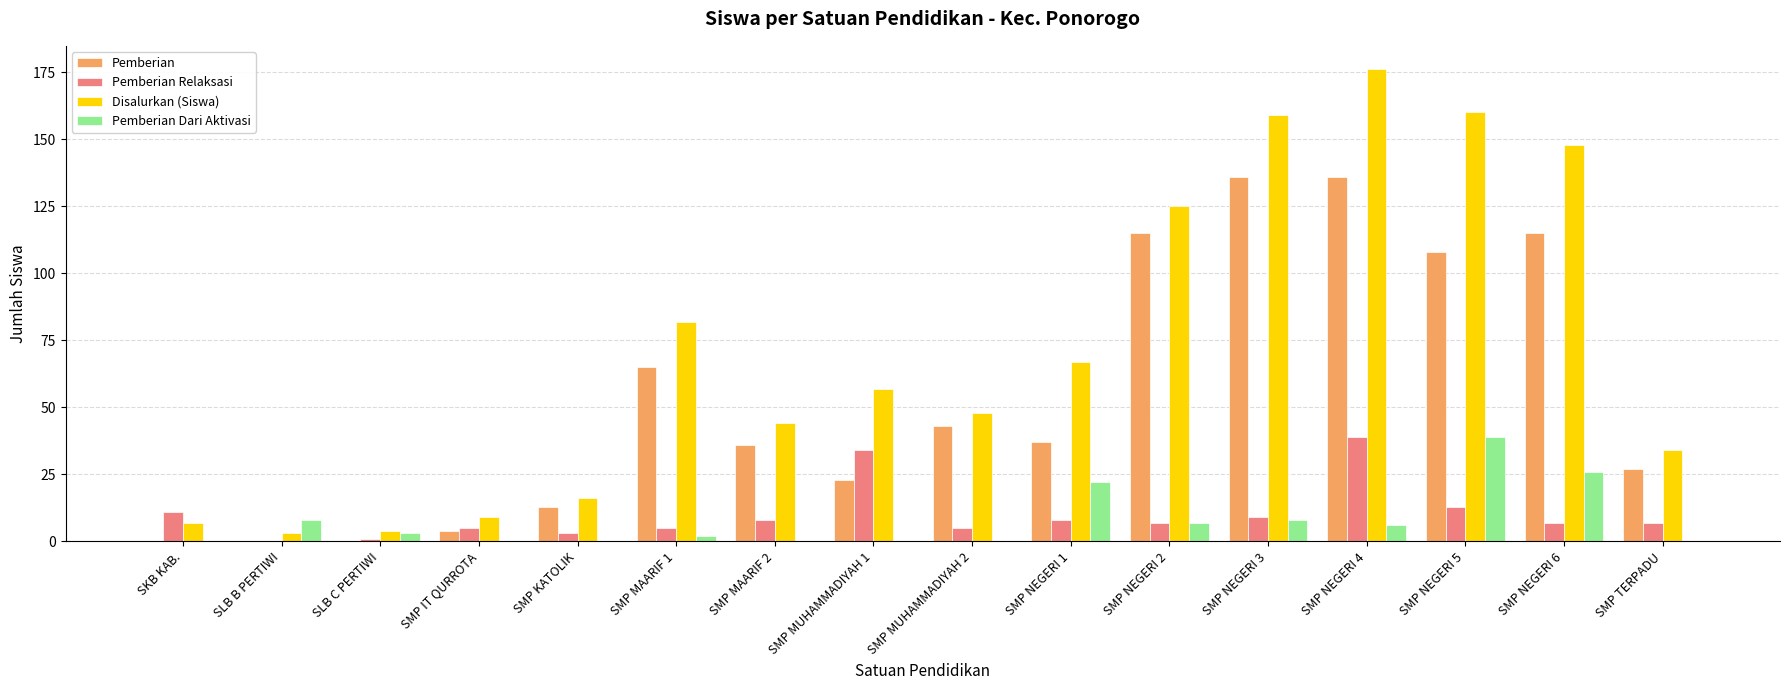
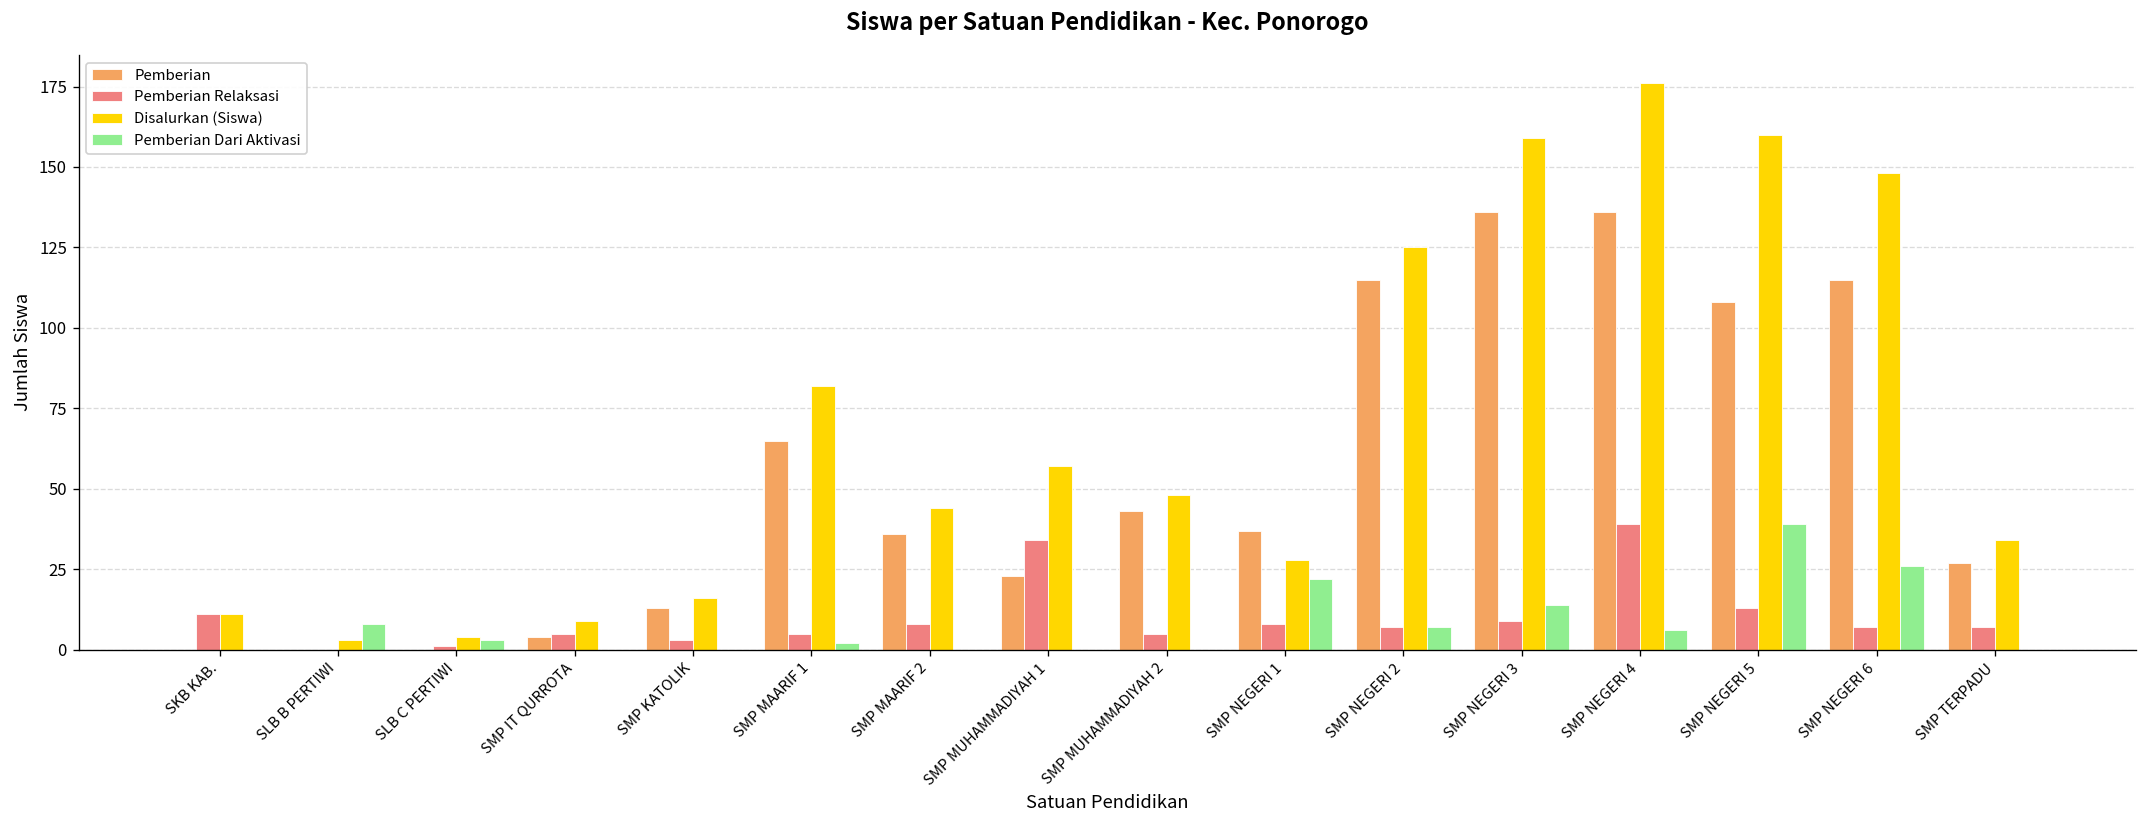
  {
    "Disalurkan (Siswa)": {
-     "SKB KAB.": 7,
+     "SKB KAB.": 11,
      "SLB B PERTIWI": 3,
      "SLB C PERTIWI": 4,
      "SMP IT QURROTA": 9,
      "SMP KATOLIK": 16,
      "SMP MAARIF 1": 82,
      "SMP MAARIF 2": 44,
      "SMP MUHAMMADIYAH 1": 57,
      "SMP MUHAMMADIYAH 2": 48,
-     "SMP NEGERI 1": 67,
+     "SMP NEGERI 1": 28,
      "SMP NEGERI 2": 125,
      "SMP NEGERI 3": 159,
      "SMP NEGERI 4": 176,
      "SMP NEGERI 5": 160,
      "SMP NEGERI 6": 148,
      "SMP TERPADU": 34
    },
    "Pemberian Dari Aktivasi": {
      "SKB KAB.": 0,
      "SLB B PERTIWI": 8,
      "SLB C PERTIWI": 3,
      "SMP IT QURROTA": 0,
      "SMP KATOLIK": 0,
      "SMP MAARIF 1": 2,
      "SMP MAARIF 2": 0,
      "SMP MUHAMMADIYAH 1": 0,
      "SMP MUHAMMADIYAH 2": 0,
      "SMP NEGERI 1": 22,
      "SMP NEGERI 2": 7,
-     "SMP NEGERI 3": 8,
+     "SMP NEGERI 3": 14,
      "SMP NEGERI 4": 6,
      "SMP NEGERI 5": 39,
      "SMP NEGERI 6": 26,
      "SMP TERPADU": 0
    }
  }
